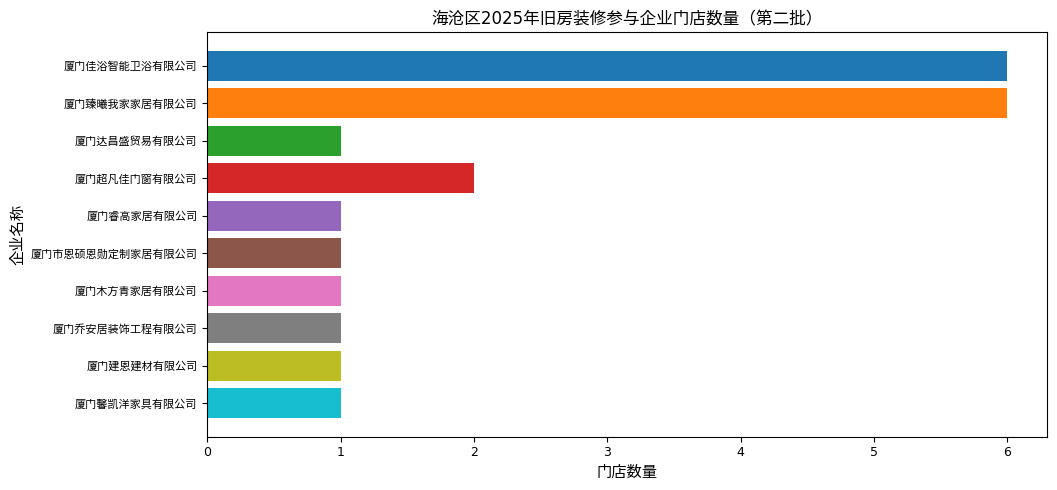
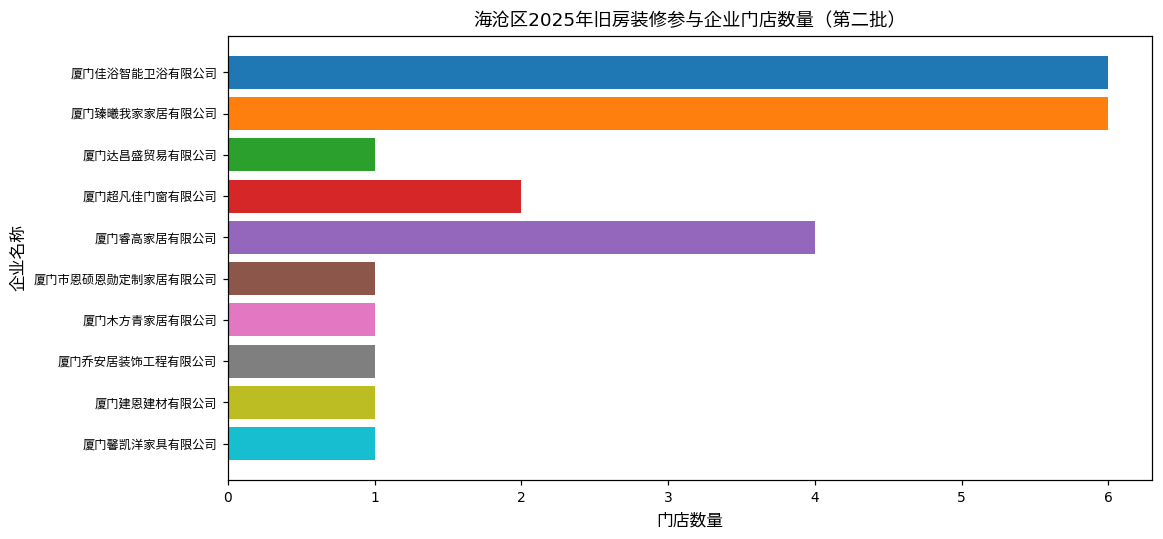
  {
    "厦门佳浴智能卫浴有限公司": 6,
    "厦门臻曦我家家居有限公司": 6,
    "厦门达昌盛贸易有限公司": 1,
    "厦门超凡佳门窗有限公司": 2,
-   "厦门睿高家居有限公司": 1,
+   "厦门睿高家居有限公司": 4,
    "厦门市恩硕恩勋定制家居有限公司": 1,
    "厦门木方青家居有限公司": 1,
    "厦门乔安居装饰工程有限公司": 1,
    "厦门建恩建材有限公司": 1,
    "厦门馨凯洋家具有限公司": 1
  }
